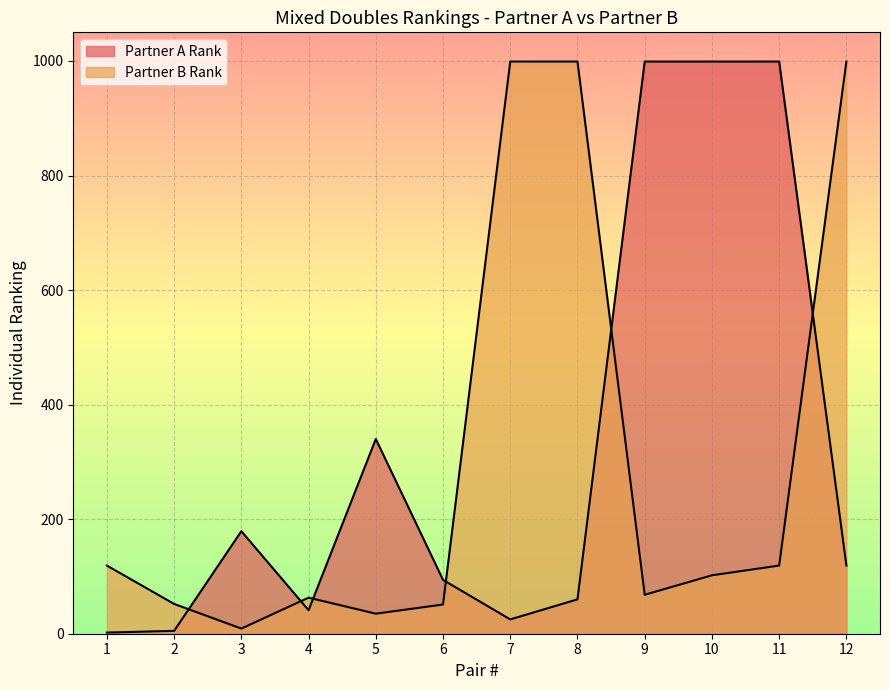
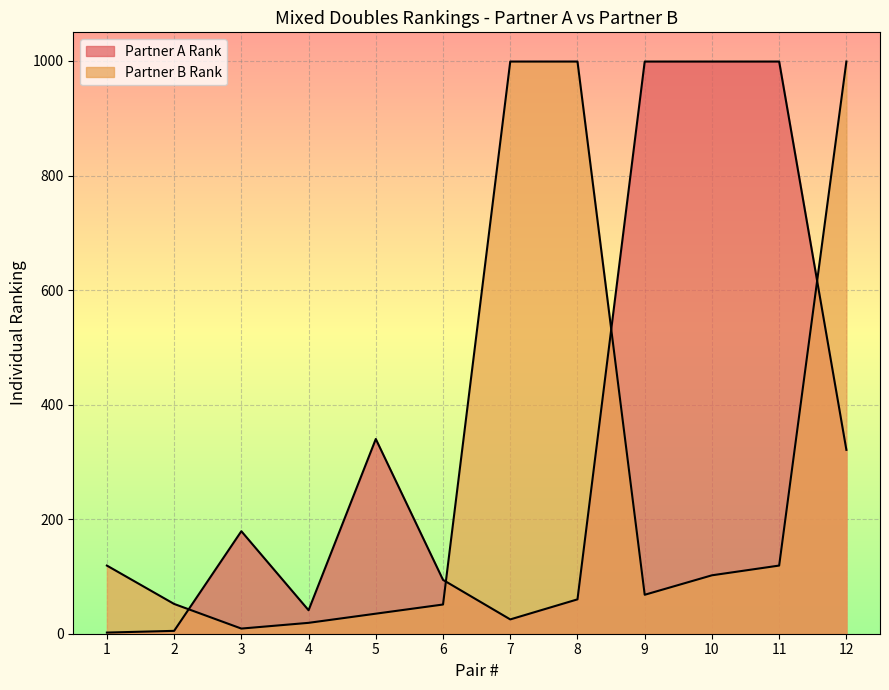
  {
    "Partner A Rank": {
      "1": 0,
      "2": 10,
      "3": 180,
      "4": 40,
      "5": 340,
      "6": 90,
      "7": 30,
      "8": 60,
      "9": 1000,
      "10": 1000,
      "11": 1000,
-     "12": 120
+     "12": 320
    },
    "Partner B Rank": {
      "1": 120,
      "2": 50,
      "3": 10,
-     "4": 60,
+     "4": 20,
      "5": 40,
      "6": 50,
      "7": 1000,
      "8": 1000,
      "9": 70,
      "10": 100,
      "11": 120,
      "12": 1000
    }
  }
